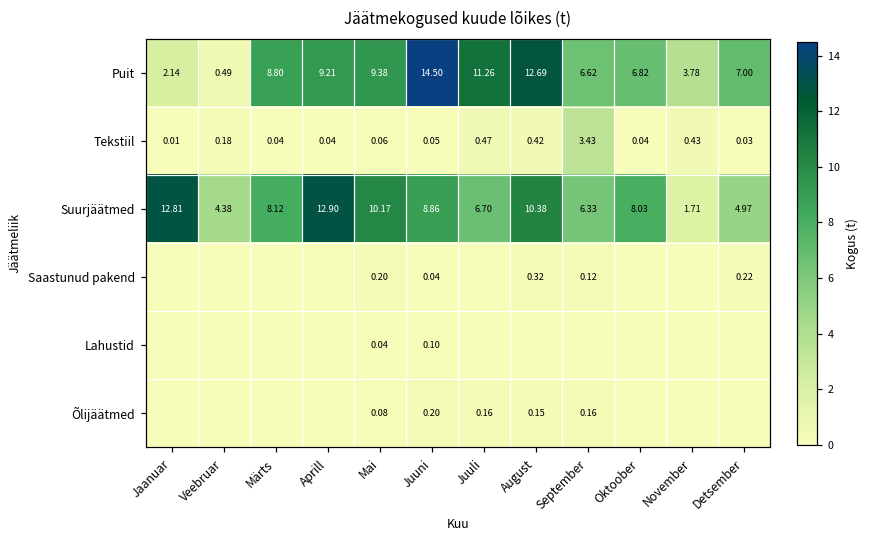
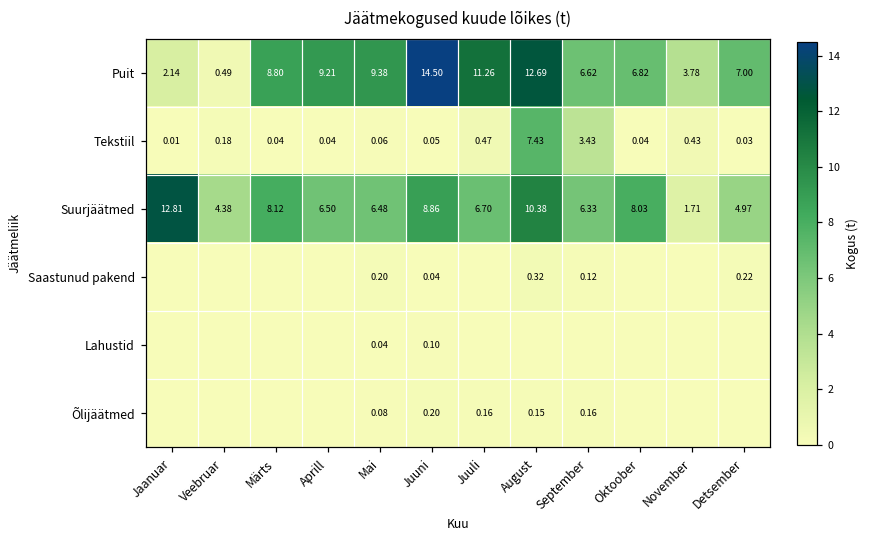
  {
    "Puit": {
      "Jaanuar": 2.14,
      "Veebruar": 0.49,
      "Märts": 8.80,
      "Aprill": 9.21,
      "Mai": 9.38,
      "Juuni": 14.50,
      "Juuli": 11.26,
      "August": 12.69,
      "September": 6.62,
      "Oktoober": 6.82,
      "November": 3.78,
      "Detsember": 7.00
    },
    "Tekstiil": {
      "Jaanuar": 0.01,
      "Veebruar": 0.18,
      "Märts": 0.04,
      "Aprill": 0.04,
      "Mai": 0.06,
      "Juuni": 0.05,
      "Juuli": 0.47,
-     "August": 0.42,
+     "August": 7.43,
      "September": 3.43,
      "Oktoober": 0.04,
      "November": 0.43,
      "Detsember": 0.03
    },
    "Suurjäätmed": {
      "Jaanuar": 12.81,
      "Veebruar": 4.38,
      "Märts": 8.12,
-     "Aprill": 12.90,
-     "Mai": 10.17,
+     "Aprill": 6.50,
+     "Mai": 6.48,
      "Juuni": 8.86,
      "Juuli": 6.70,
      "August": 10.38,
      "September": 6.33,
      "Oktoober": 8.03,
      "November": 1.71,
      "Detsember": 4.97
    },
    "Saastunud pakend": {
      "Mai": 0.20,
      "Juuni": 0.04,
      "August": 0.32,
      "September": 0.12,
      "Detsember": 0.22
    },
    "Lahustid": {
      "Mai": 0.04,
      "Juuni": 0.10
    },
    "Õlijäätmed": {
      "Mai": 0.08,
      "Juuni": 0.20,
      "Juuli": 0.16,
      "August": 0.15,
      "September": 0.16
    }
  }
